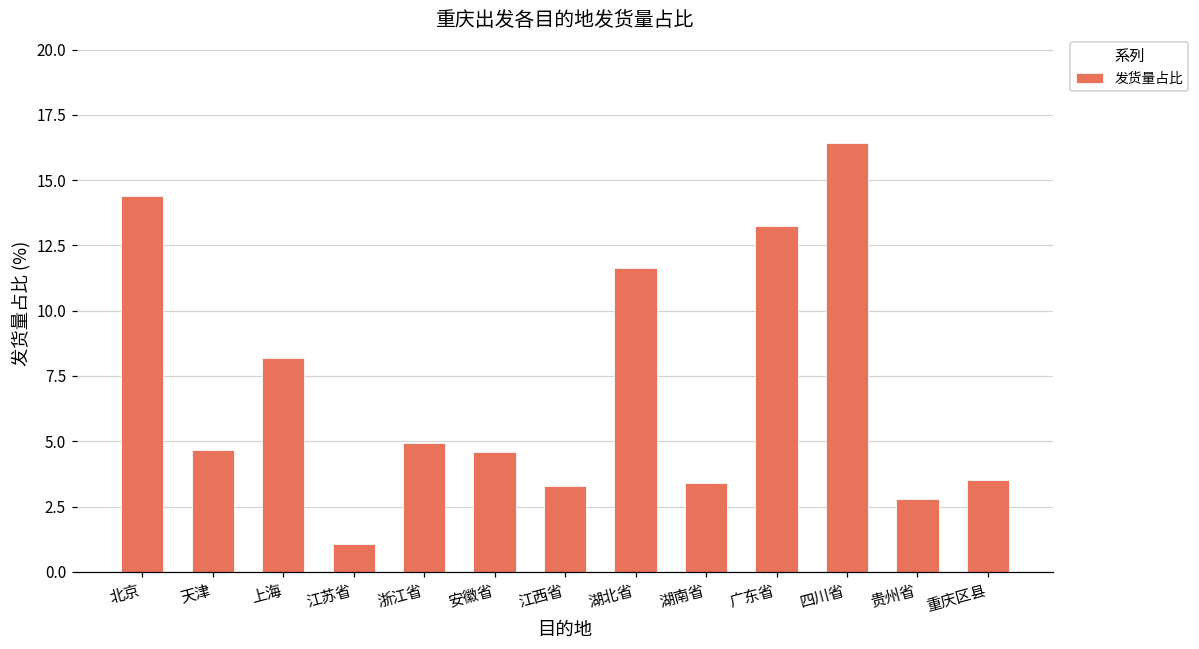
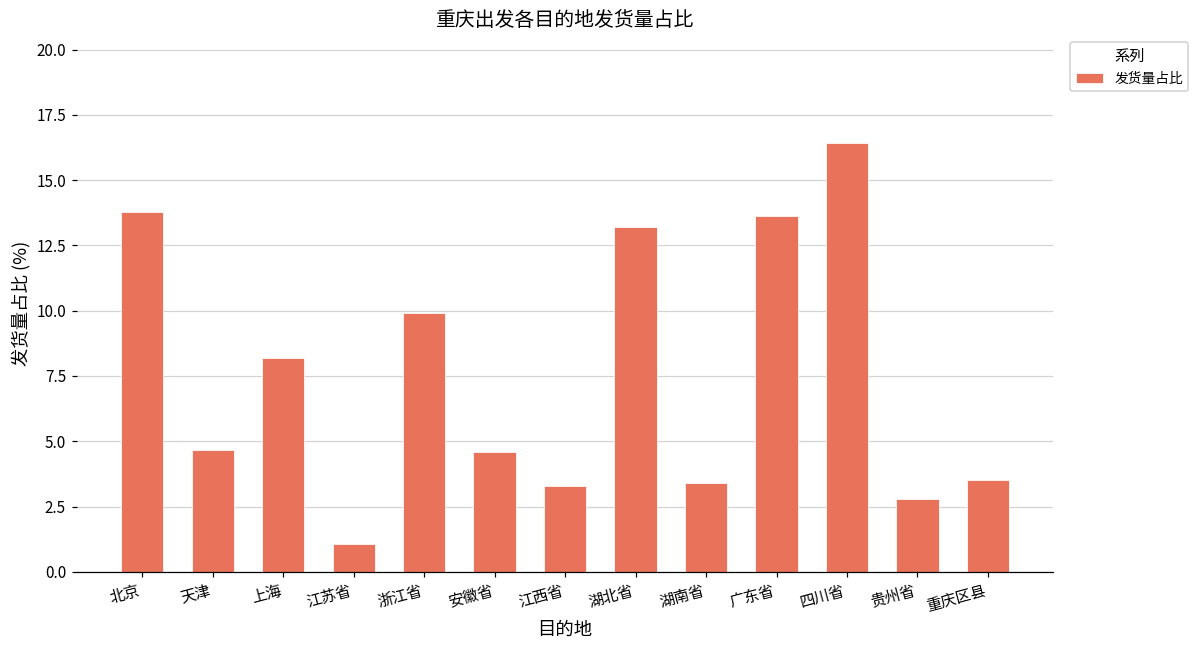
  {
-   "北京": 14.4,
+   "北京": 13.8,
    "天津": 4.7,
    "上海": 8.2,
    "江苏省": 1.1,
-   "浙江省": 4.9,
+   "浙江省": 9.9,
    "安徽省": 4.6,
    "江西省": 3.3,
-   "湖北省": 11.6,
+   "湖北省": 13.2,
    "湖南省": 3.4,
-   "广东省": 13.2,
+   "广东省": 13.6,
    "四川省": 16.4,
    "贵州省": 2.8,
    "重庆区县": 3.5
  }
